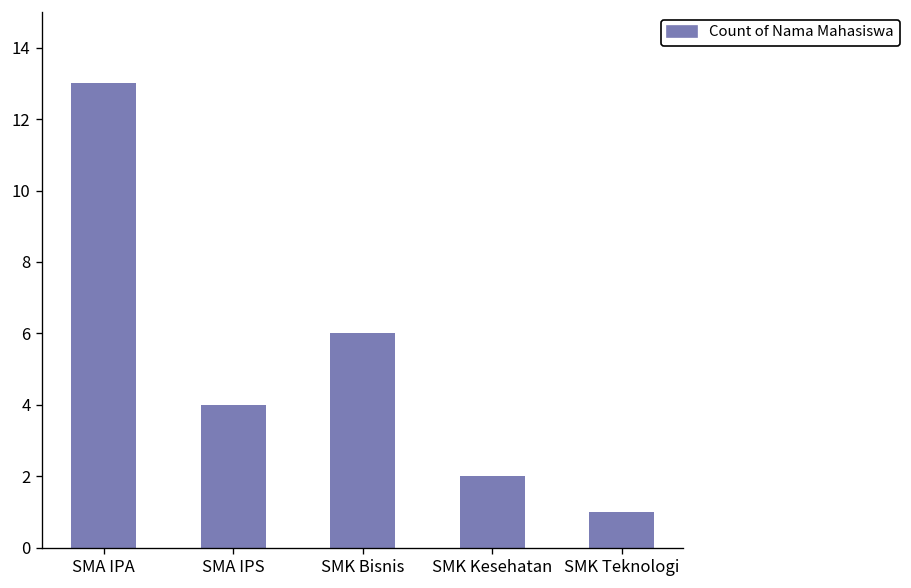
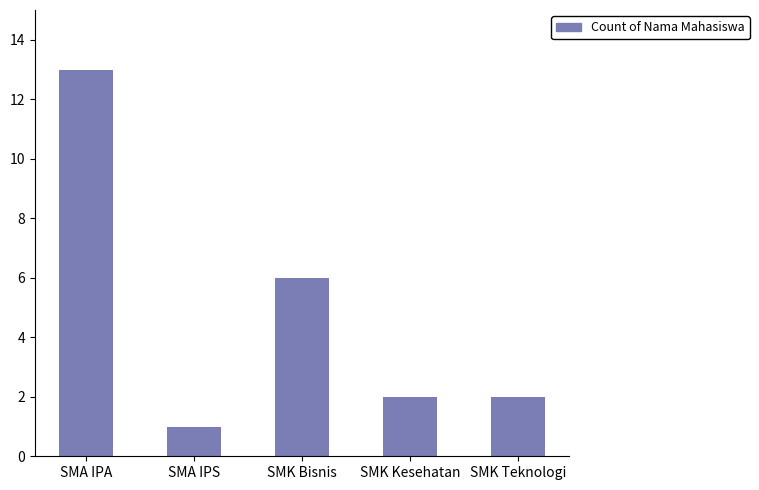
  {
    "SMA IPA": 13,
-   "SMA IPS": 4,
+   "SMA IPS": 1,
    "SMK Bisnis": 6,
    "SMK Kesehatan": 2,
-   "SMK Teknologi": 1
+   "SMK Teknologi": 2
  }
